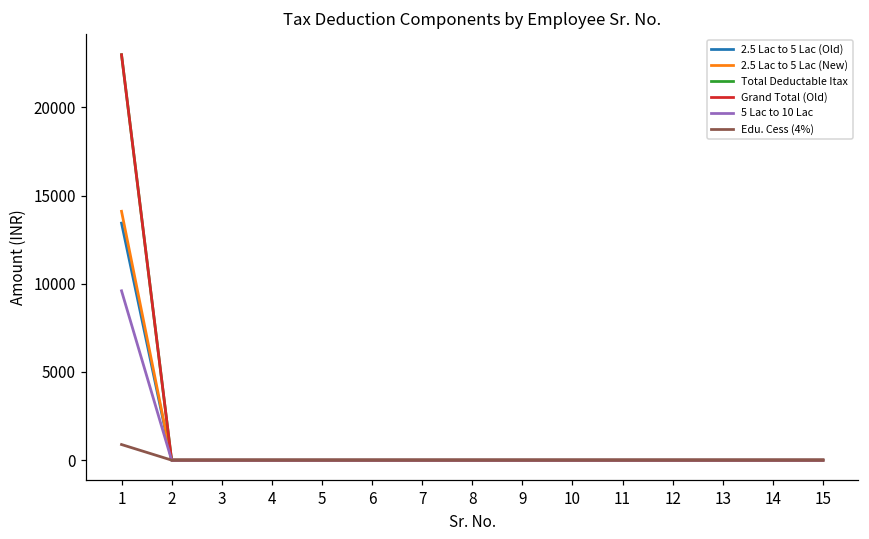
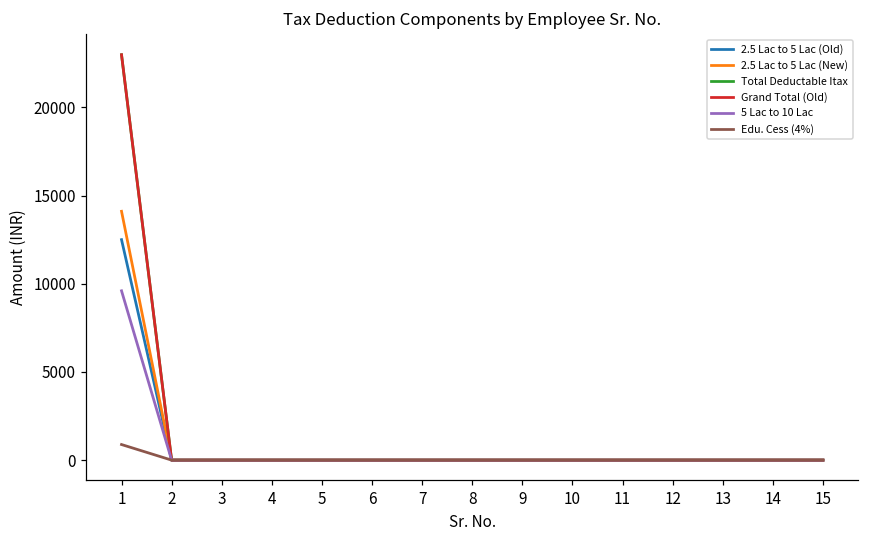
  {
    "2.5 Lac to 5 Lac (Old)": {
-     "1": 13400
+     "1": 12500
    },
    "2.5 Lac to 5 Lac (New)": {
      "1": 14100
    },
    "Grand Total (Old)": {
      "1": 23000
    },
    "5 Lac to 10 Lac": {
      "1": 9600
    },
    "Edu. Cess (4%)": {
      "1": 900
    }
  }
